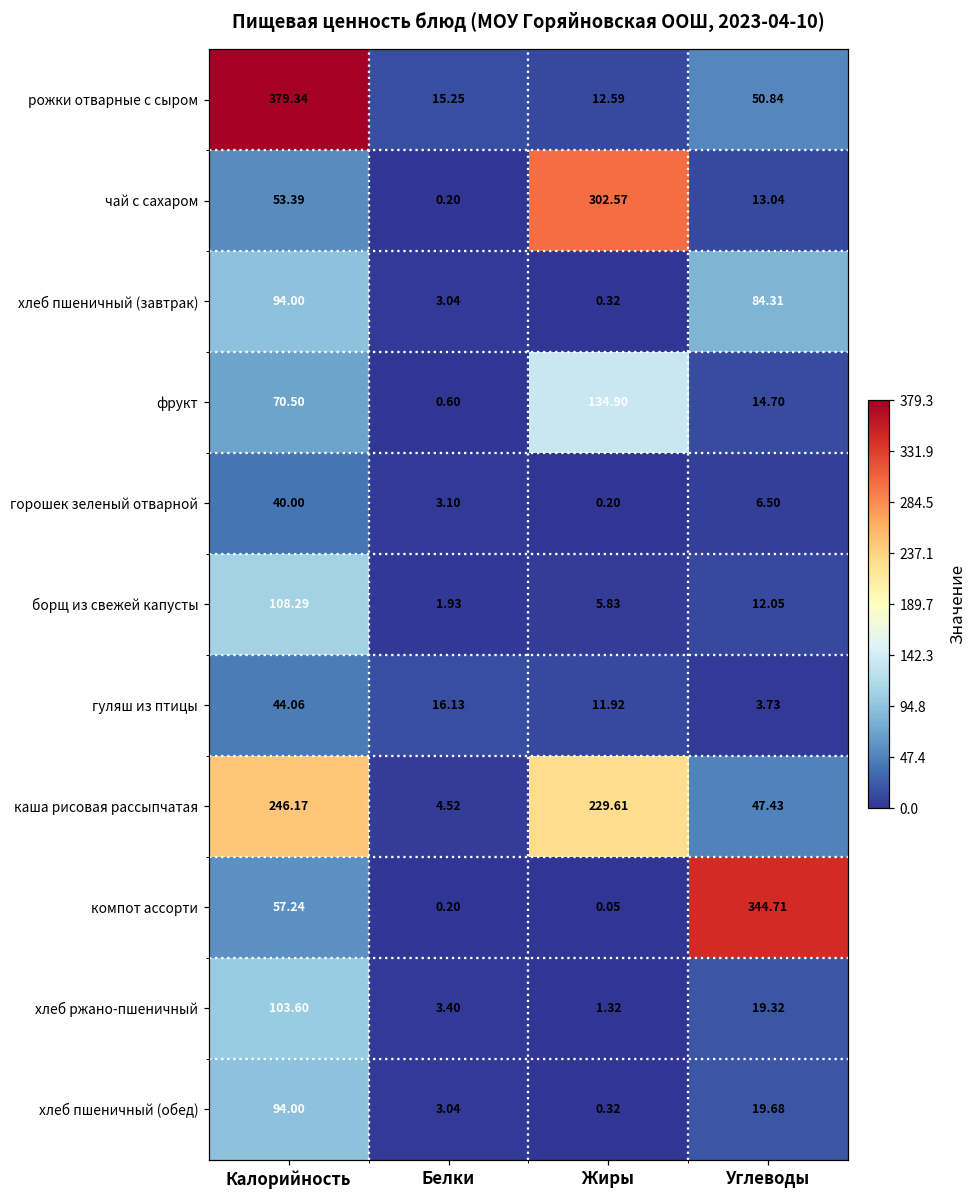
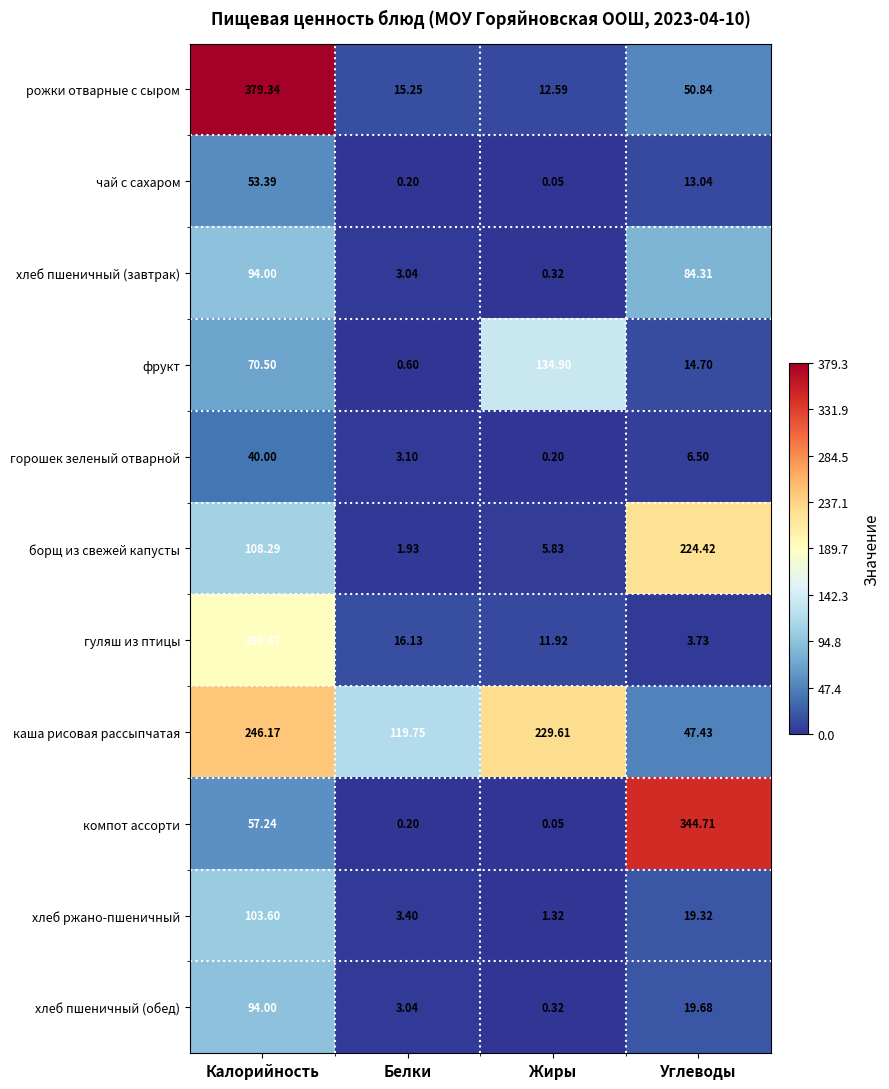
  {
    "рожки отварные с сыром": {
      "Калорийность": 379.34,
      "Белки": 15.25,
      "Жиры": 12.59,
      "Углеводы": 50.84
    },
    "чай с сахаром": {
      "Калорийность": 53.39,
      "Белки": 0.20,
-     "Жиры": 302.57,
+     "Жиры": 0.05,
      "Углеводы": 13.04
    },
    "хлеб пшеничный (завтрак)": {
      "Калорийность": 94.00,
      "Белки": 3.04,
      "Жиры": 0.32,
      "Углеводы": 84.31
    },
    "фрукт": {
      "Калорийность": 70.50,
      "Белки": 0.60,
      "Жиры": 134.90,
      "Углеводы": 14.70
    },
    "горошек зеленый отварной": {
      "Калорийность": 40.00,
      "Белки": 3.10,
      "Жиры": 0.20,
      "Углеводы": 6.50
    },
    "борщ из свежей капусты": {
      "Калорийность": 108.29,
      "Белки": 1.93,
      "Жиры": 5.83,
-     "Углеводы": 12.05
+     "Углеводы": 224.42
    },
    "гуляш из птицы": {
-     "Калорийность": 44.06,
+     "Калорийность": 189.47,
      "Белки": 16.13,
      "Жиры": 11.92,
      "Углеводы": 3.73
    },
    "каша рисовая рассыпчатая": {
      "Калорийность": 246.17,
-     "Белки": 4.52,
+     "Белки": 119.75,
      "Жиры": 229.61,
      "Углеводы": 47.43
    },
    "компот ассорти": {
      "Калорийность": 57.24,
      "Белки": 0.20,
      "Жиры": 0.05,
      "Углеводы": 344.71
    },
    "хлеб ржано-пшеничный": {
      "Калорийность": 103.60,
      "Белки": 3.40,
      "Жиры": 1.32,
      "Углеводы": 19.32
    },
    "хлеб пшеничный (обед)": {
      "Калорийность": 94.00,
      "Белки": 3.04,
      "Жиры": 0.32,
      "Углеводы": 19.68
    }
  }
